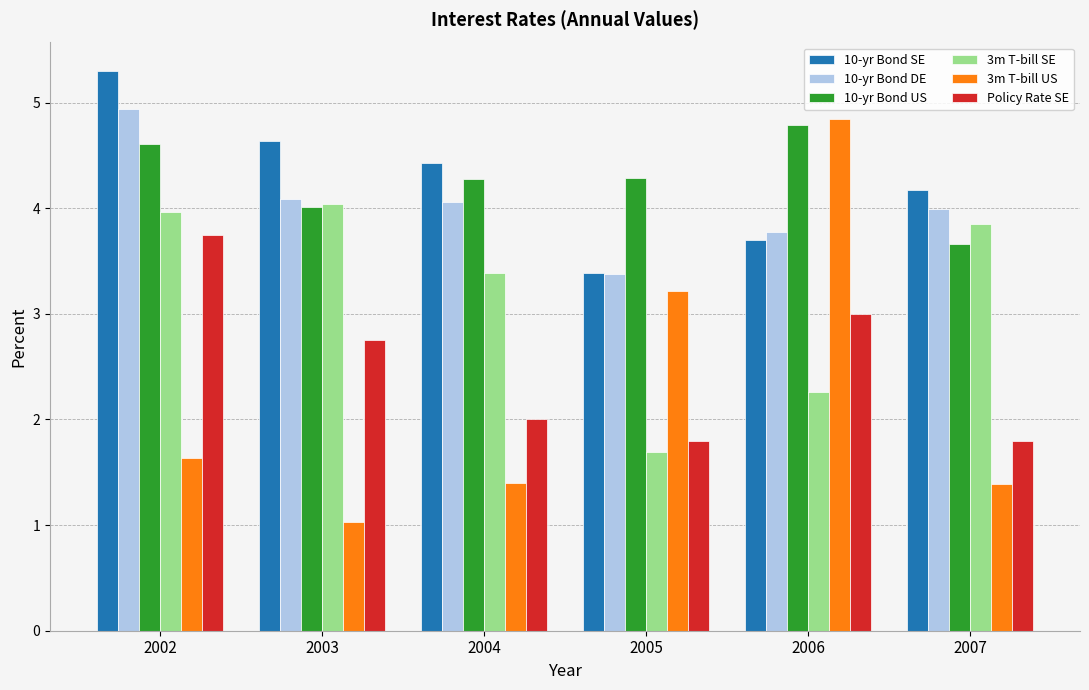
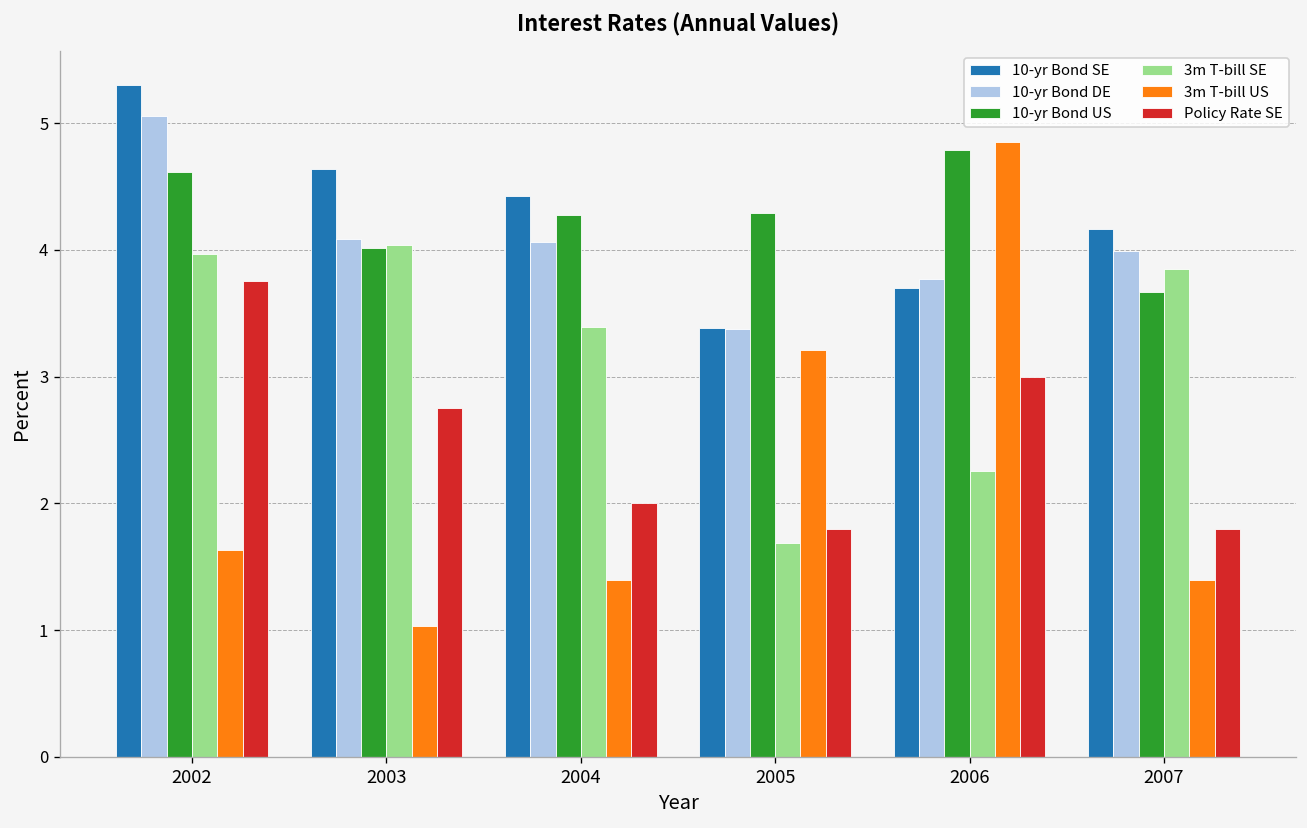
  {
    "10-yr Bond SE": {
      "2002": 5.30,
      "2003": 4.64,
      "2004": 4.42,
      "2005": 3.38,
      "2006": 3.70,
      "2007": 4.17
    },
    "10-yr Bond DE": {
-     "2002": 4.94,
+     "2002": 5.06,
      "2003": 4.09,
      "2004": 4.06,
      "2005": 3.37,
      "2006": 3.77,
      "2007": 3.99
    },
    "10-yr Bond US": {
      "2002": 4.61,
      "2003": 4.01,
      "2004": 4.27,
      "2005": 4.29,
      "2006": 4.79,
      "2007": 3.67
    },
    "3m T-bill SE": {
      "2002": 3.96,
      "2003": 4.04,
      "2004": 3.39,
      "2005": 1.69,
      "2006": 2.26,
      "2007": 3.85
    },
    "3m T-bill US": {
      "2002": 1.63,
      "2003": 1.03,
      "2004": 1.40,
      "2005": 3.21,
      "2006": 4.85,
      "2007": 1.39
    },
    "Policy Rate SE": {
      "2002": 3.75,
      "2003": 2.75,
      "2004": 2.00,
      "2005": 1.80,
      "2006": 3.00,
      "2007": 1.80
    }
  }
